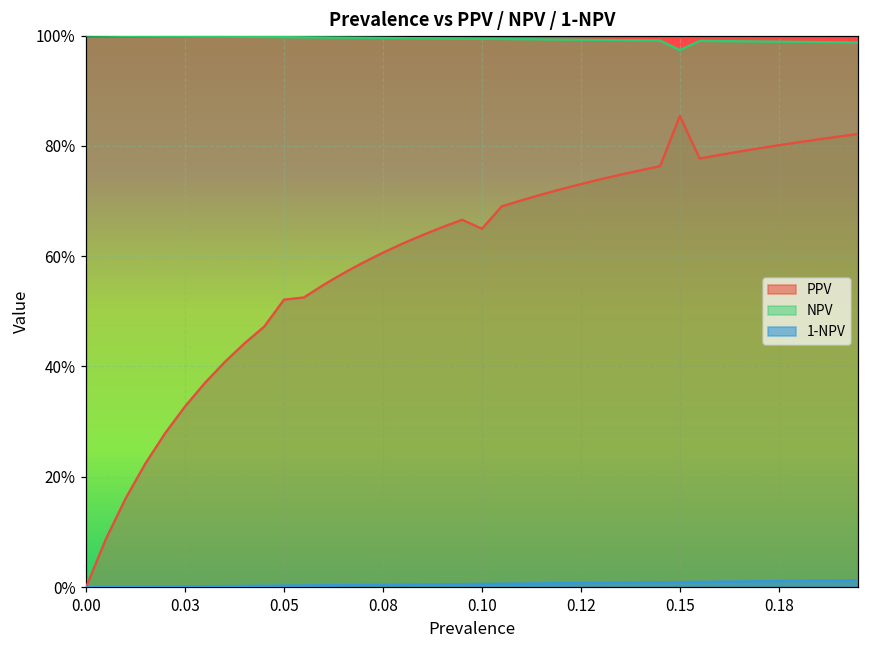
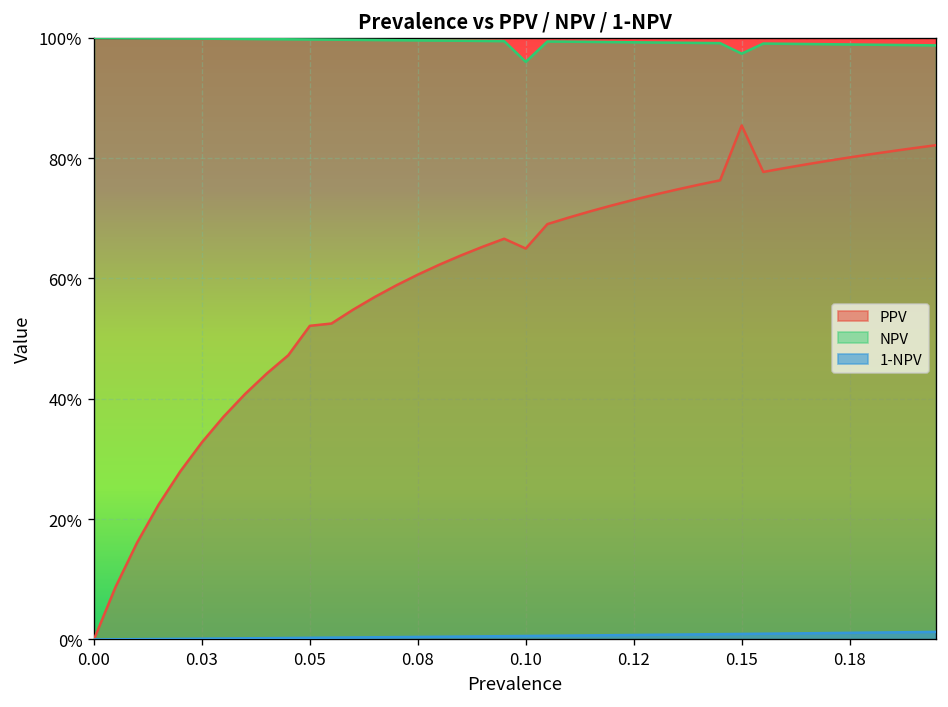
  {
    "PPV": {
      "0.05": "52%",
      "0.10": "65%",
      "0.15": "85%"
    },
    "NPV": {
      "0.00": "100%",
      "0.05": "100%",
-     "0.10": "99%",
+     "0.10": "96%",
      "0.15": "97%"
    },
    "1-NPV": {
      "0.05": "0%",
      "0.10": "1%",
      "0.15": "1%"
    }
  }
